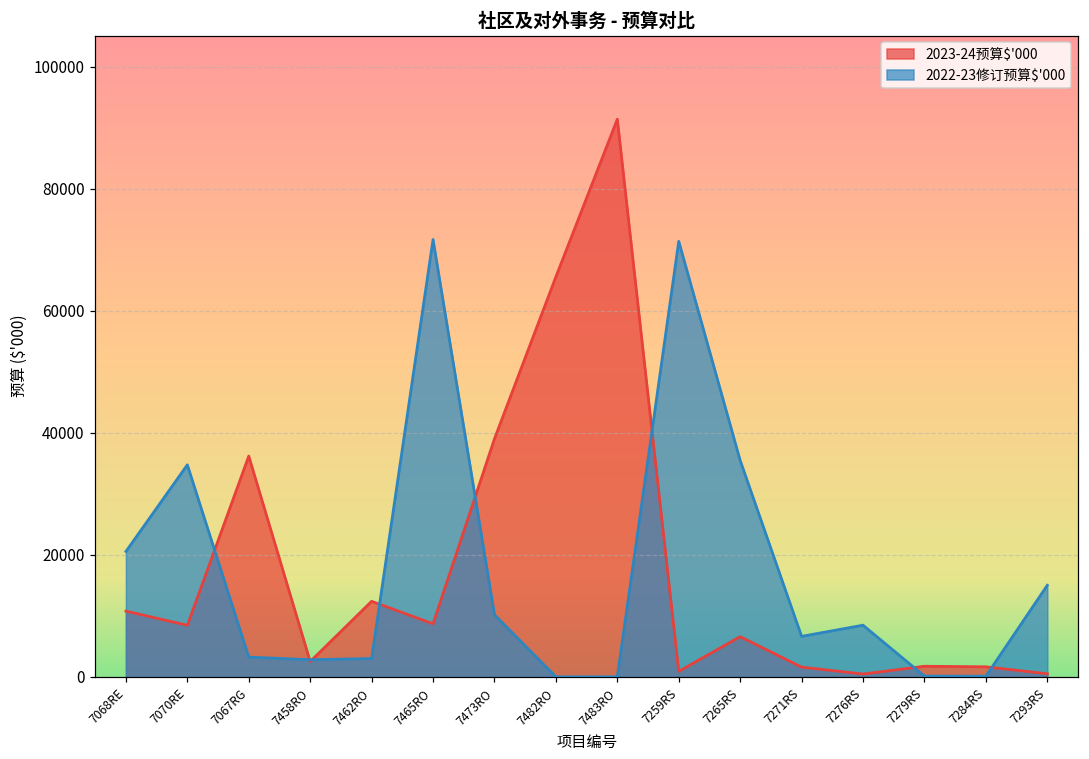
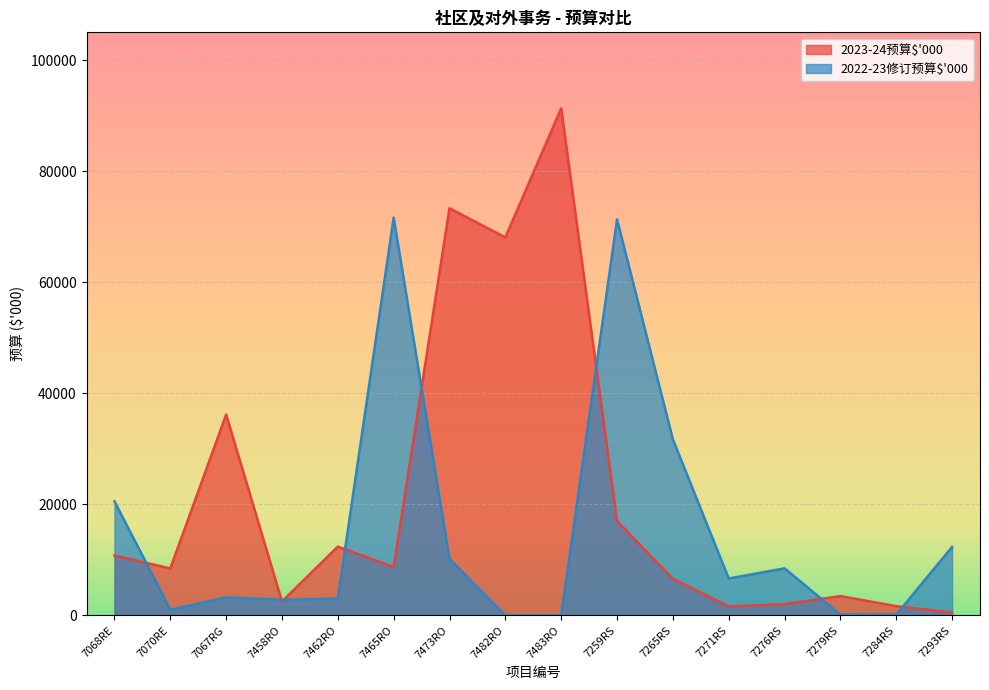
  {
    "2023-24预算$'000": {
      "7068RE": 11000,
      "7070RE": 8000,
      "7067RG": 36000,
      "7462RO": 12000,
      "7465RO": 9000,
-     "7473RO": 39000,
-     "7482RO": 66000,
+     "7473RO": 73000,
+     "7482RO": 68000,
      "7483RO": 91000,
-     "7259RS": 1000,
+     "7259RS": 17000,
      "7265RS": 7000,
      "7271RS": 2000,
-     "7276RS": 0,
-     "7279RS": 2000,
+     "7276RS": 2000,
+     "7279RS": 3000,
      "7284RS": 2000,
      "7293RS": 1000
    },
    "2022-23修订预算$'000": {
      "7068RE": 21000,
-     "7070RE": 35000,
+     "7070RE": 1000,
      "7067RG": 3000,
      "7462RO": 3000,
      "7465RO": 72000,
      "7473RO": 10000,
      "7482RO": 0,
      "7483RO": 0,
      "7259RS": 71000,
-     "7265RS": 35000,
+     "7265RS": 32000,
      "7271RS": 7000,
      "7276RS": 8000,
      "7279RS": 0,
      "7284RS": 0,
-     "7293RS": 15000
+     "7293RS": 12000
    }
  }
